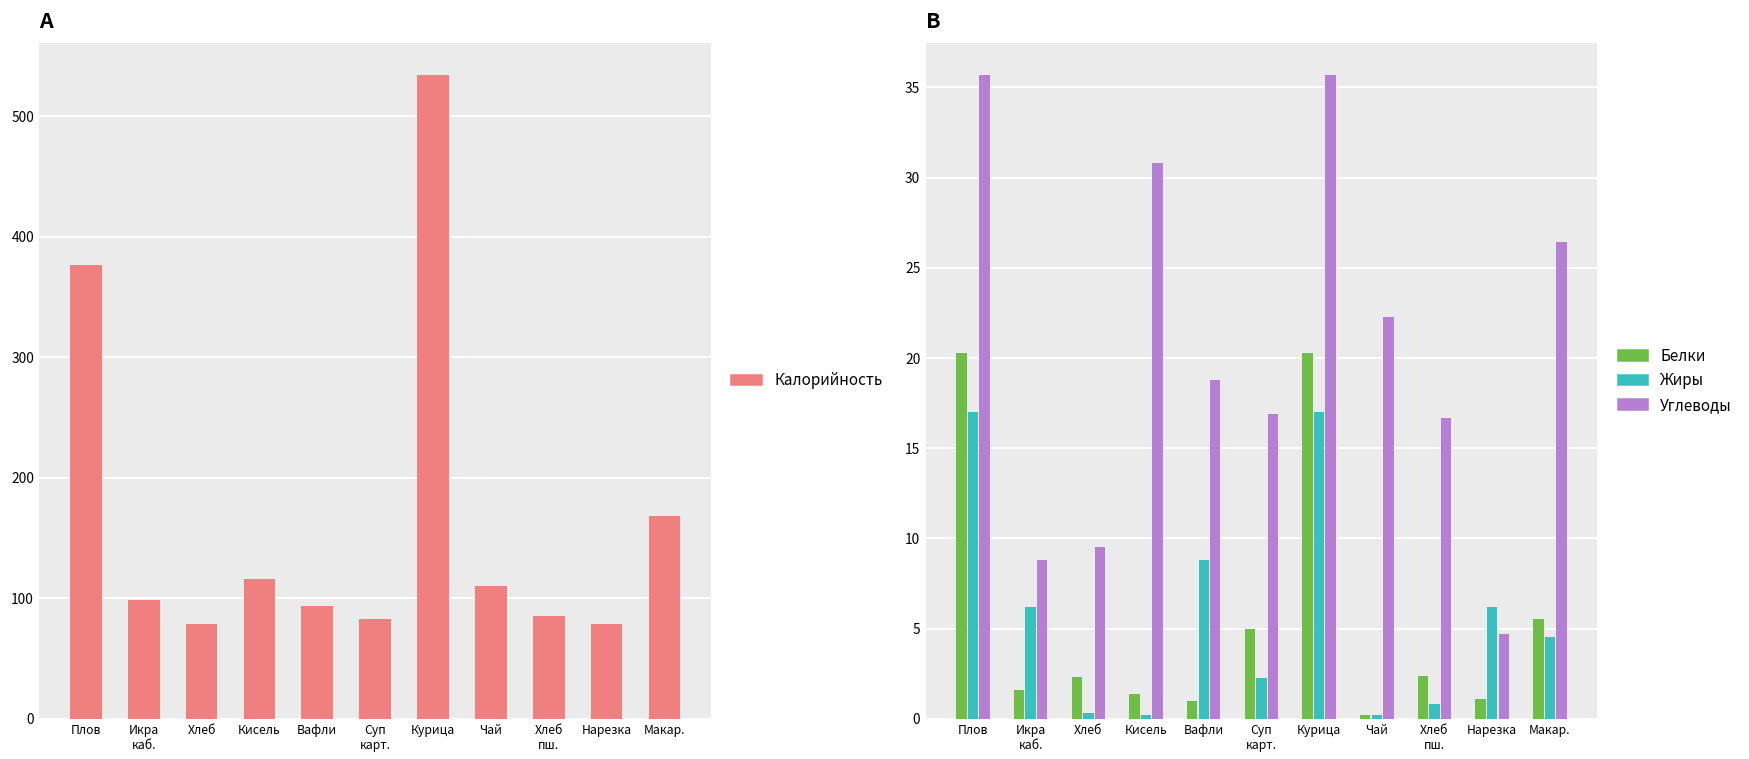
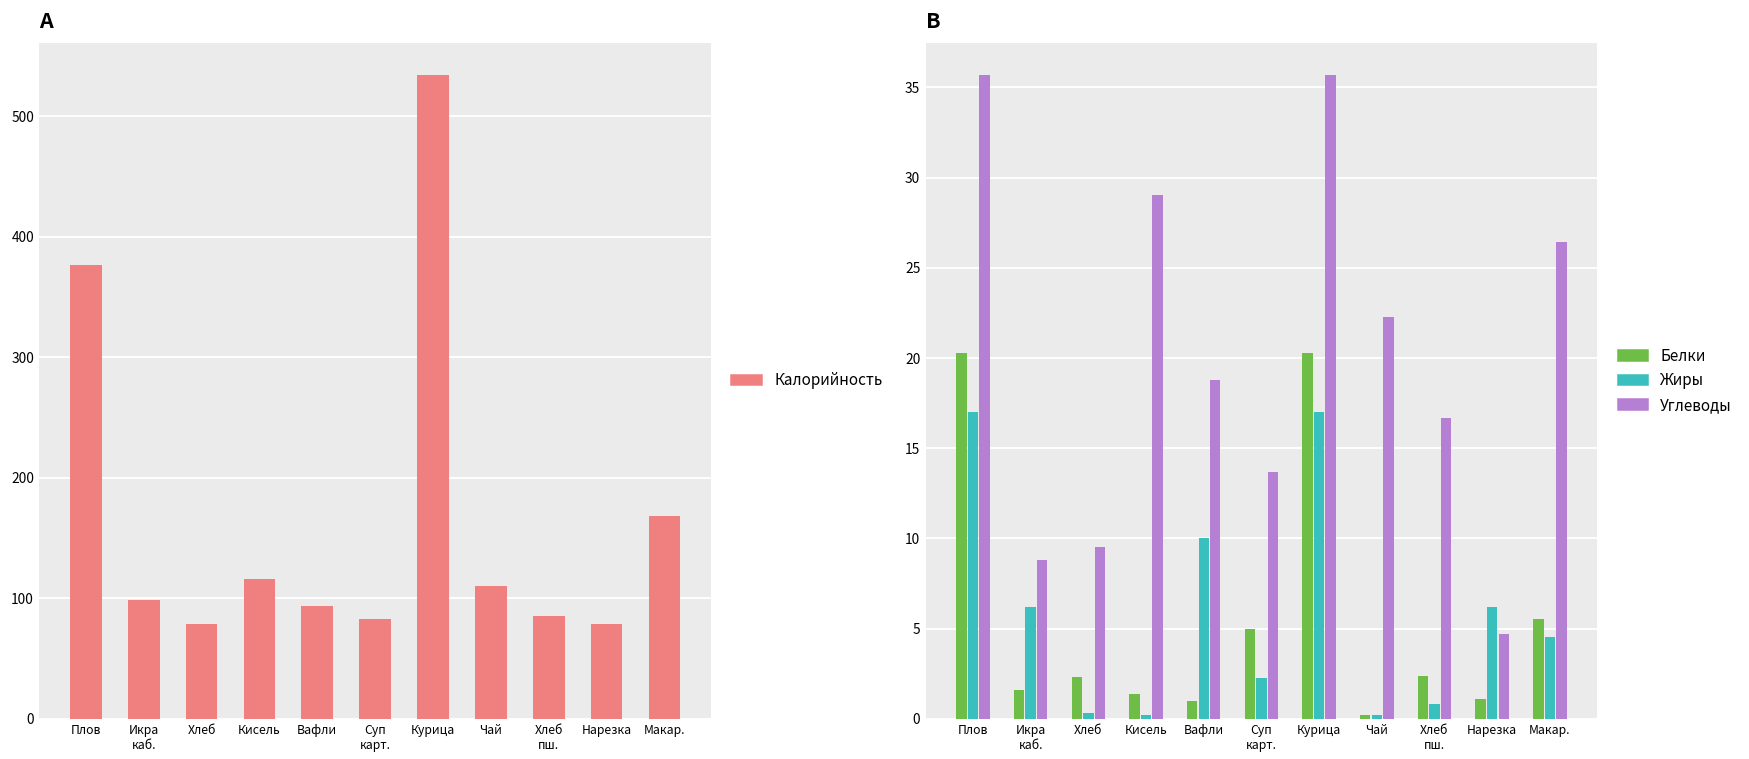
  {
    "A": {
      "Плов": 377,
      "Икра каб.": 99,
      "Хлеб": 79,
      "Кисель": 116,
      "Вафли": 94,
      "Суп карт.": 83,
      "Курица": 534,
      "Чай": 110,
      "Хлеб пш.": 86,
      "Нарезка": 79,
      "Макар.": 168
    },
    "B": {
      "Белки": {
        "Плов": 20.3,
        "Икра каб.": 1.6,
        "Хлеб": 2.3,
        "Кисель": 1.4,
        "Вафли": 1.0,
        "Суп карт.": 5.0,
        "Курица": 20.3,
        "Чай": 0.2,
        "Хлеб пш.": 2.4,
        "Нарезка": 1.1,
        "Макар.": 5.5
      },
      "Жиры": {
        "Плов": 17.0,
        "Икра каб.": 6.2,
        "Хлеб": 0.3,
        "Кисель": 0.2,
-       "Вафли": 8.8,
+       "Вафли": 10.0,
        "Суп карт.": 2.3,
        "Курица": 17.0,
        "Чай": 0.2,
        "Хлеб пш.": 0.8,
        "Нарезка": 6.2,
        "Макар.": 4.5
      },
      "Углеводы": {
        "Плов": 35.7,
        "Икра каб.": 8.8,
        "Хлеб": 9.5,
-       "Кисель": 30.8,
+       "Кисель": 29.0,
        "Вафли": 18.8,
-       "Суп карт.": 16.9,
+       "Суп карт.": 13.7,
        "Курица": 35.7,
        "Чай": 22.3,
        "Хлеб пш.": 16.7,
        "Нарезка": 4.7,
        "Макар.": 26.5
      }
    }
  }
